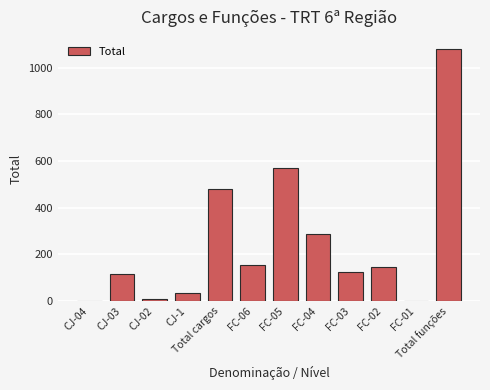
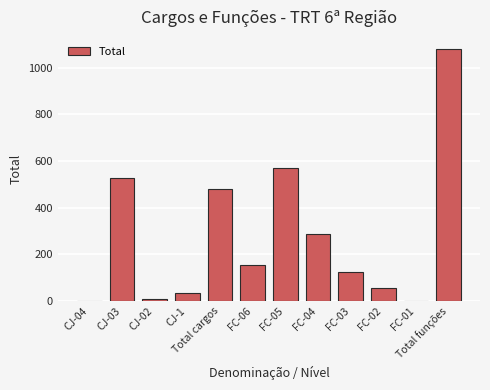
  {
-   "CJ-03": 120,
+   "CJ-03": 530,
    "CJ-1": 40,
    "Total cargos": 480,
    "FC-06": 150,
    "FC-05": 570,
    "FC-04": 290,
    "FC-03": 120,
-   "FC-02": 140,
+   "FC-02": 50,
    "Total funções": 1080
  }
